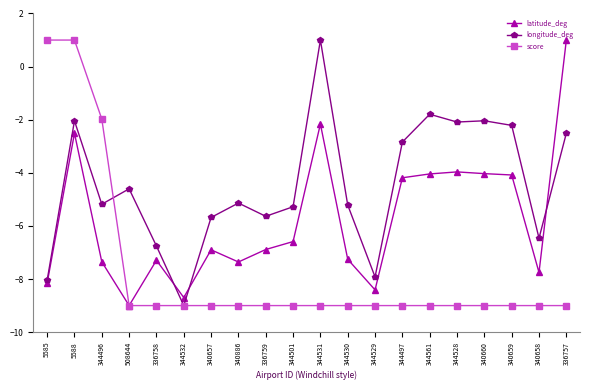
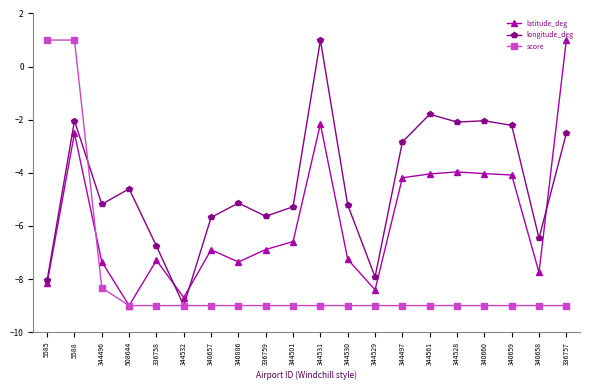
  {
    "score": {
      "5585": 1.0,
      "5588": 1.0,
-     "344496": -2.0,
+     "344496": -8.3,
      "336758": -9.0,
      "340657": -9.0,
      "340886": -9.0,
      "336759": -9.0,
      "344501": -9.0,
      "344531": -9.0,
      "344530": -9.0,
      "344529": -9.0,
      "344497": -9.0,
      "344561": -9.0,
      "344528": -9.0,
      "340660": -9.0,
      "340659": -9.0,
      "340658": -9.0,
      "336757": -9.0
    }
  }
